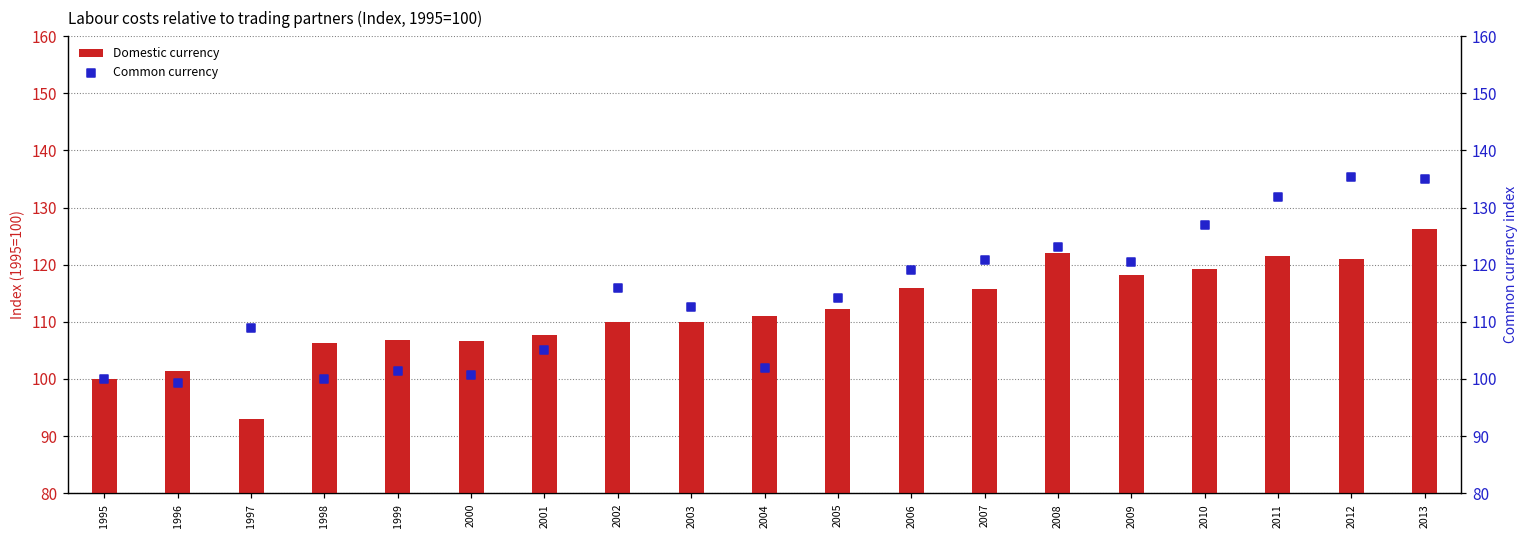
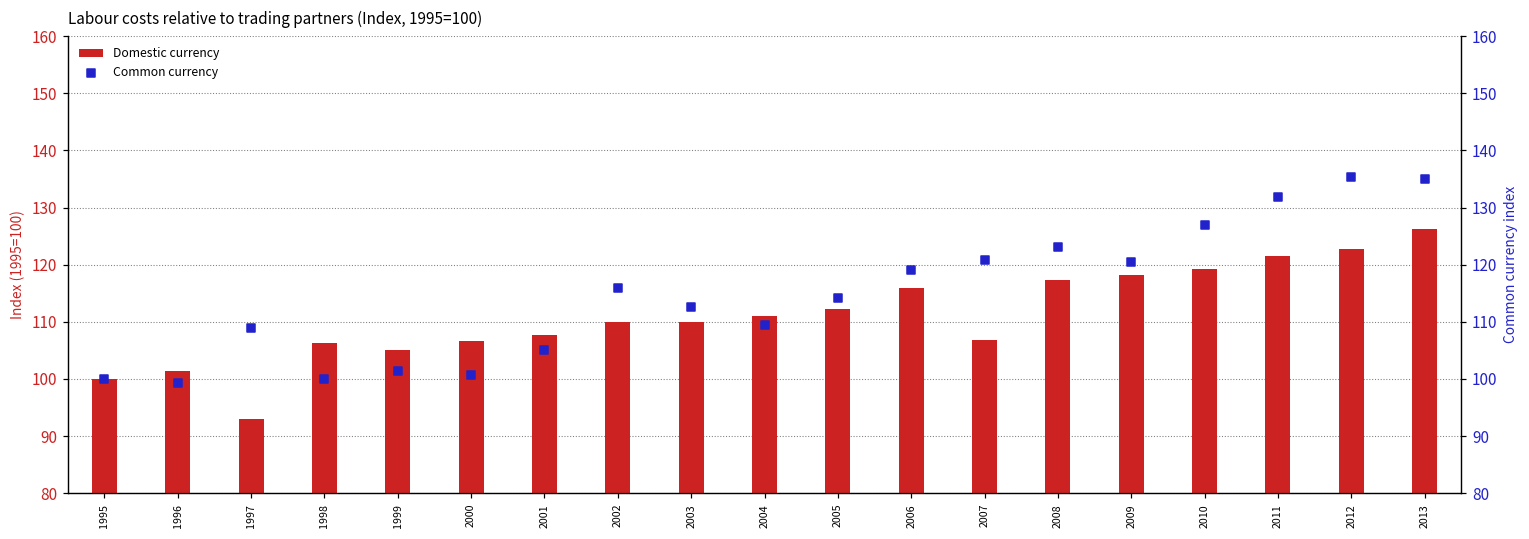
  {
    "Domestic currency": {
      "1995": 100,
      "1996": 101,
      "1997": 93,
      "1998": 106,
-     "1999": 107,
+     "1999": 105,
      "2000": 107,
      "2001": 108,
      "2002": 110,
      "2003": 110,
      "2004": 111,
      "2005": 112,
      "2006": 116,
-     "2007": 116,
-     "2008": 122,
+     "2007": 107,
+     "2008": 117,
      "2009": 118,
      "2010": 119,
      "2011": 122,
-     "2012": 121,
+     "2012": 123,
      "2013": 126
    },
    "Common currency": {
-     "2004": 102
+     "2004": 110
    }
  }
